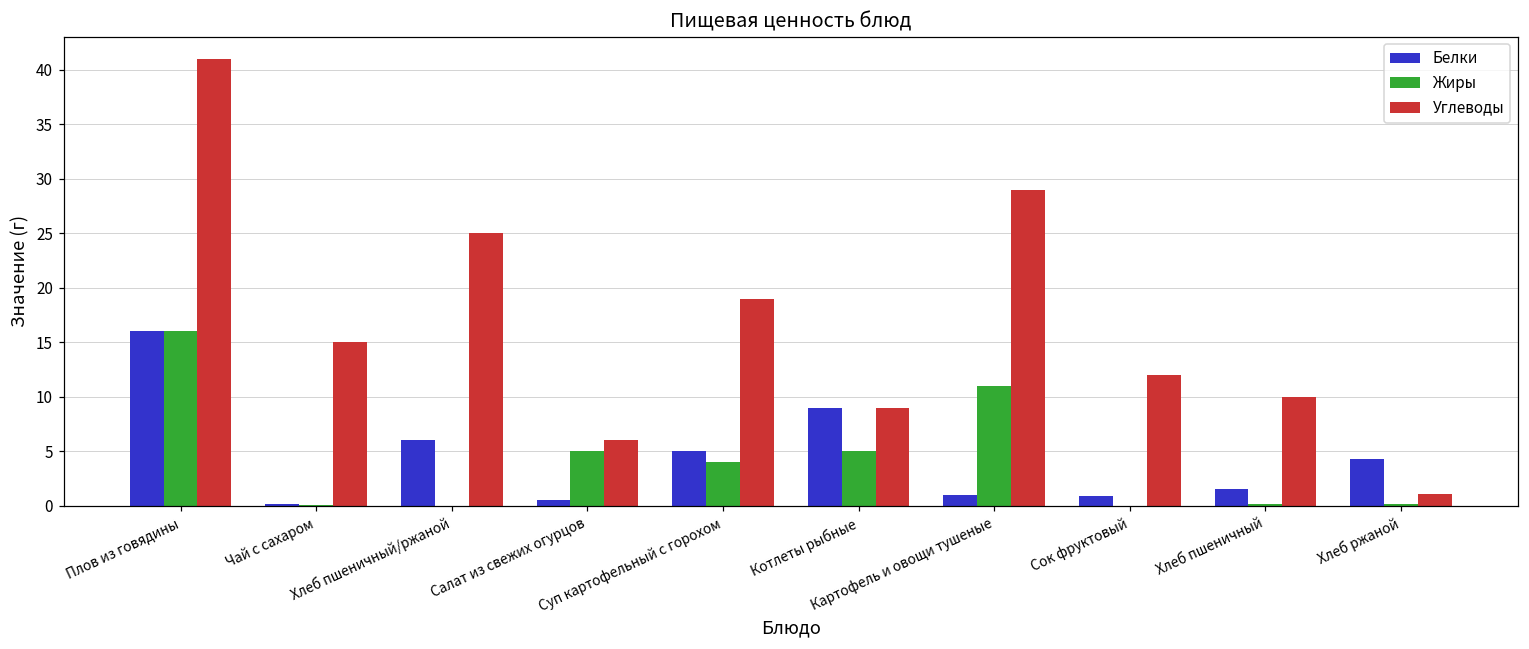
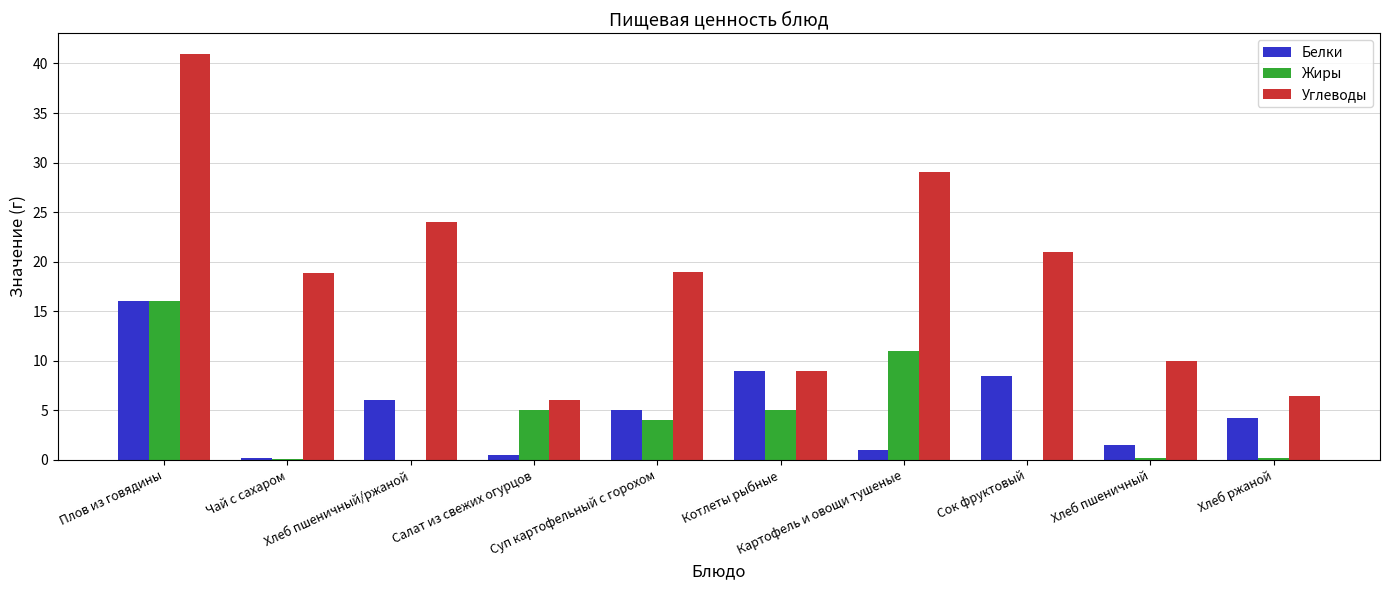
  {
    "Белки": {
      "Плов из говядины": 16,
      "Хлеб пшеничный/ржаной": 6,
      "Салат из свежих огурцов": 1,
      "Суп картофельный с горохом": 5,
      "Котлеты рыбные": 9,
      "Картофель и овощи тушеные": 1,
-     "Сок фруктовый": 1,
+     "Сок фруктовый": 8,
      "Хлеб пшеничный": 2,
      "Хлеб ржаной": 4
    },
    "Жиры": {
      "Плов из говядины": 16,
      "Хлеб пшеничный/ржаной": 0,
      "Салат из свежих огурцов": 5,
      "Суп картофельный с горохом": 4,
      "Котлеты рыбные": 5,
      "Картофель и овощи тушеные": 11,
      "Сок фруктовый": 0
    },
    "Углеводы": {
      "Плов из говядины": 41,
-     "Чай с сахаром": 15,
-     "Хлеб пшеничный/ржаной": 25,
+     "Чай с сахаром": 19,
+     "Хлеб пшеничный/ржаной": 24,
      "Салат из свежих огурцов": 6,
      "Суп картофельный с горохом": 19,
      "Котлеты рыбные": 9,
      "Картофель и овощи тушеные": 29,
-     "Сок фруктовый": 12,
+     "Сок фруктовый": 21,
      "Хлеб пшеничный": 10,
-     "Хлеб ржаной": 1
+     "Хлеб ржаной": 6
    }
  }
